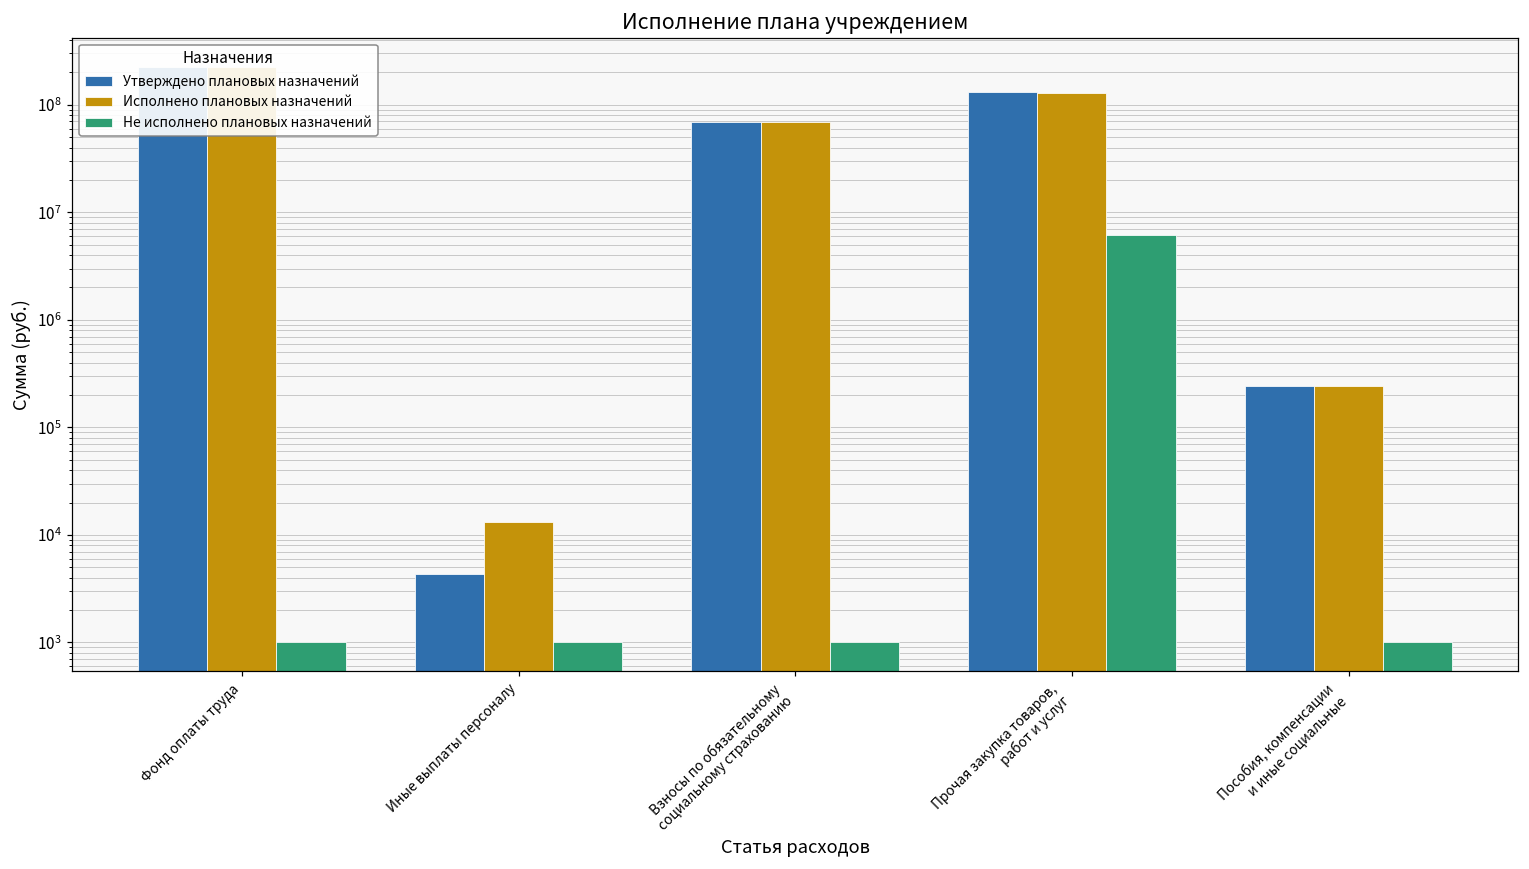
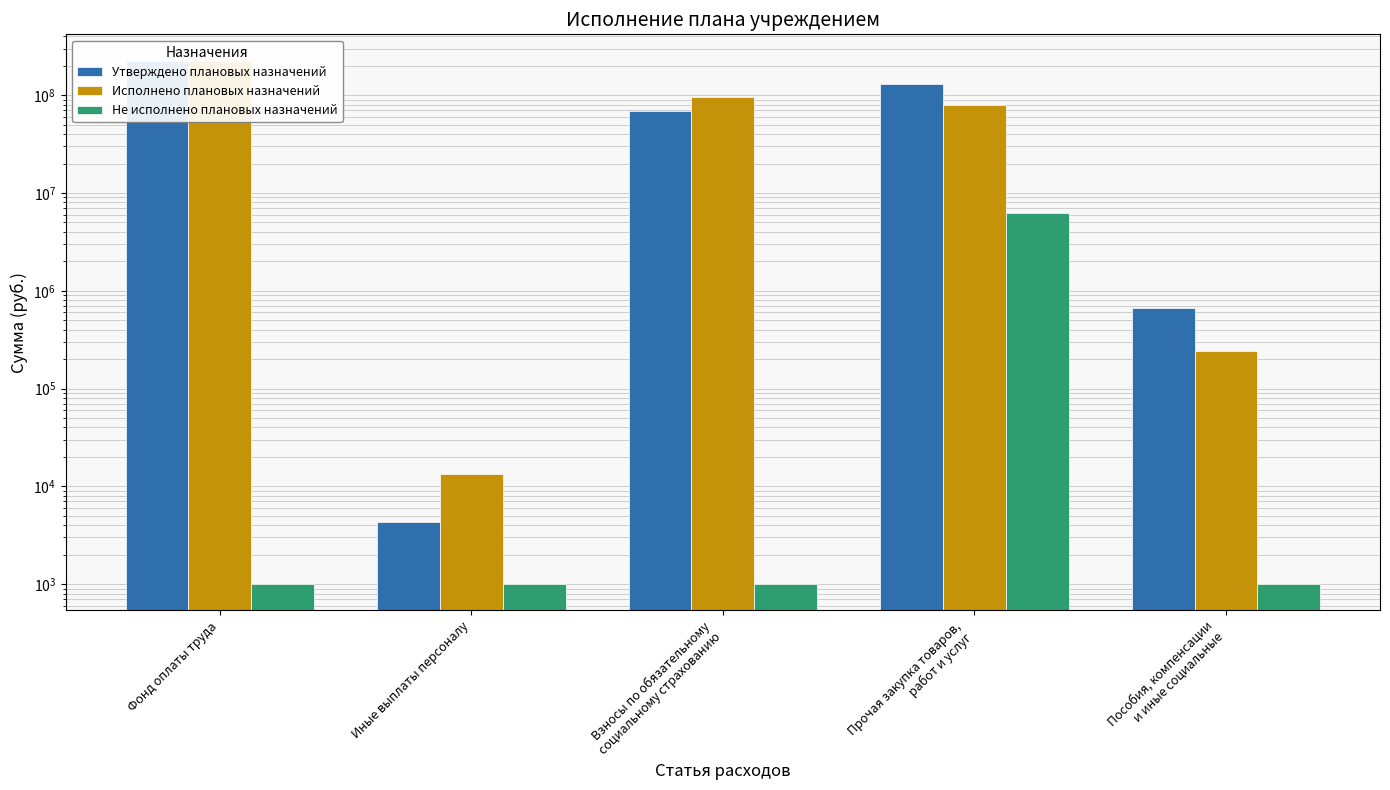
  {
    "Утверждено плановых назначений": {
      "Иные выплаты персоналу": 4000,
      "Взносы по обязательному социальному страхованию": 70000000,
      "Прочая закупка товаров, работ и услуг": 130000000,
-     "Пособия, компенсации и иные социальные": 240000
+     "Пособия, компенсации и иные социальные": 700000
    },
    "Исполнено плановых назначений": {
      "Иные выплаты персоналу": 13000,
-     "Взносы по обязательному социальному страхованию": 70000000,
-     "Прочая закупка товаров, работ и услуг": 130000000,
+     "Взносы по обязательному социальному страхованию": 90000000,
+     "Прочая закупка товаров, работ и услуг": 80000000,
      "Пособия, компенсации и иные социальные": 240000
    },
    "Не исполнено плановых назначений": {
      "Фонд оплаты труда": 1000,
      "Иные выплаты персоналу": 1000,
      "Взносы по обязательному социальному страхованию": 1000,
      "Прочая закупка товаров, работ и услуг": 6000000,
      "Пособия, компенсации и иные социальные": 1000
    }
  }
